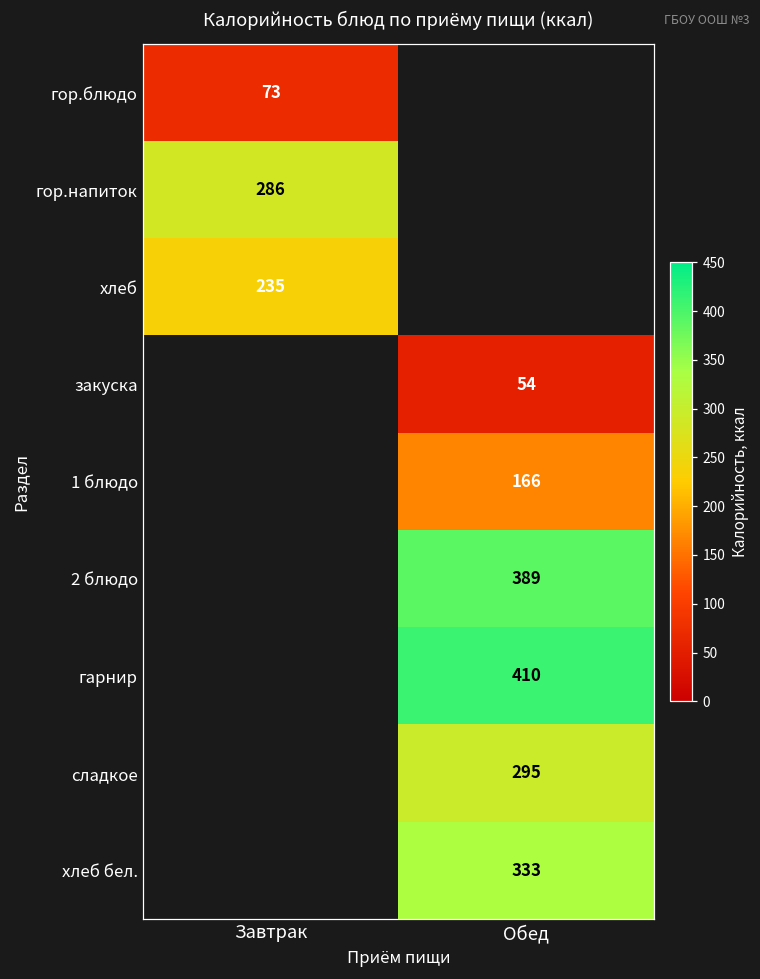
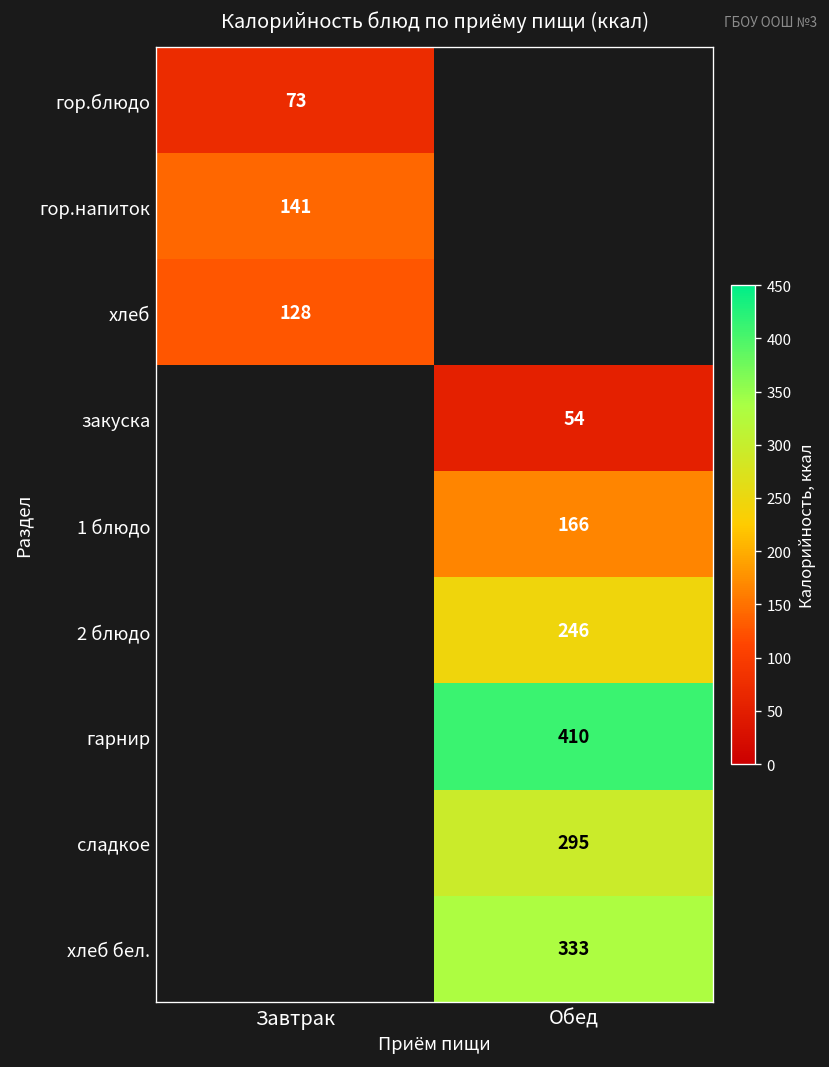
  {
    "гор.блюдо": {
      "Завтрак": 73
    },
    "гор.напиток": {
-     "Завтрак": 286
+     "Завтрак": 141
    },
    "хлеб": {
-     "Завтрак": 235
+     "Завтрак": 128
    },
    "закуска": {
      "Обед": 54
    },
    "1 блюдо": {
      "Обед": 166
    },
    "2 блюдо": {
-     "Обед": 389
+     "Обед": 246
    },
    "гарнир": {
      "Обед": 410
    },
    "сладкое": {
      "Обед": 295
    },
    "хлеб бел.": {
      "Обед": 333
    }
  }
